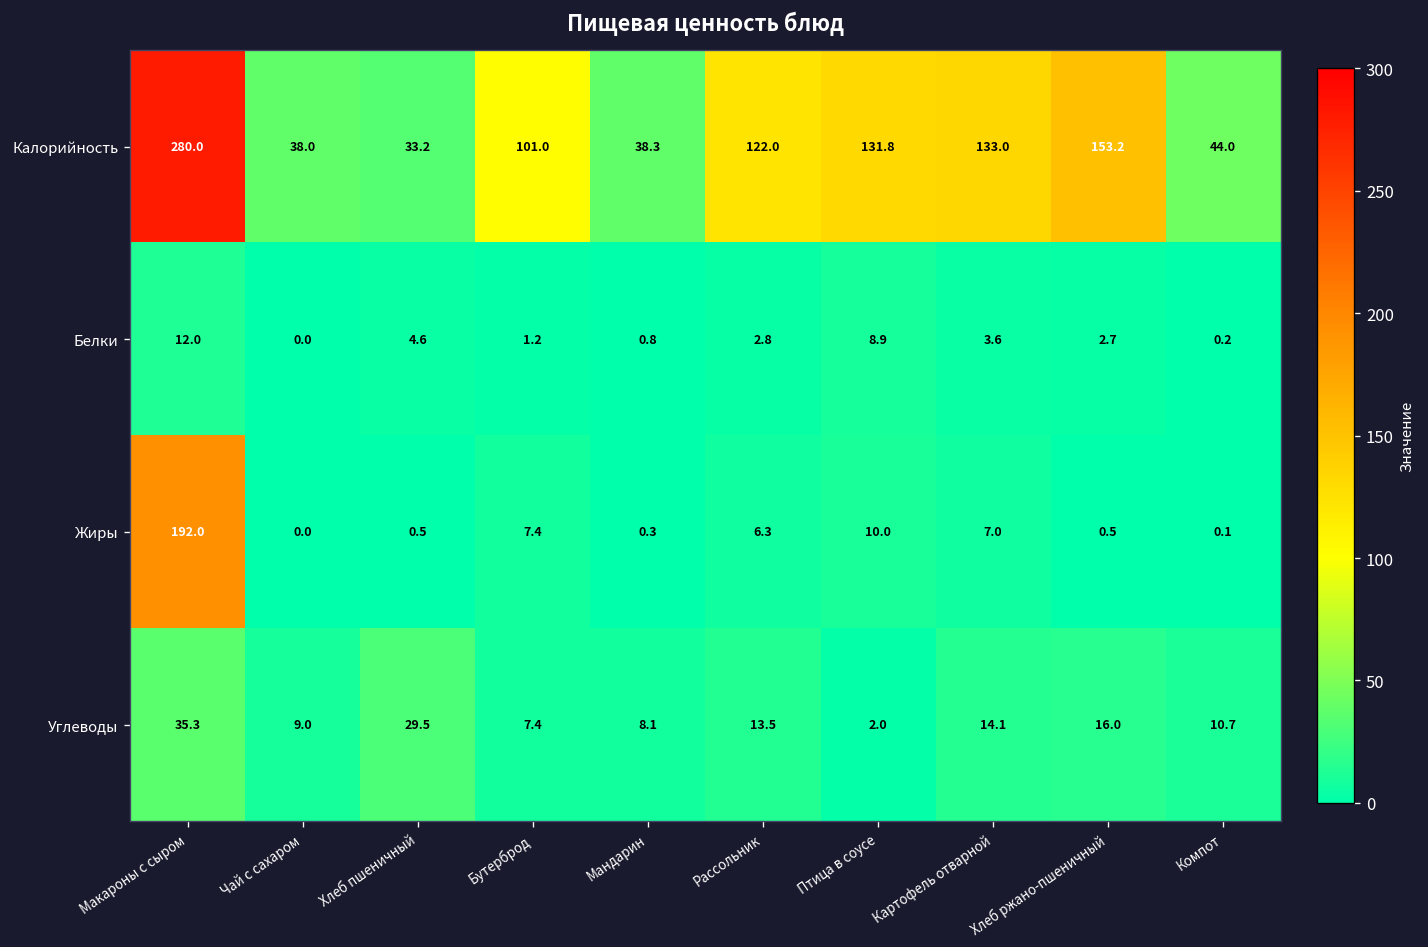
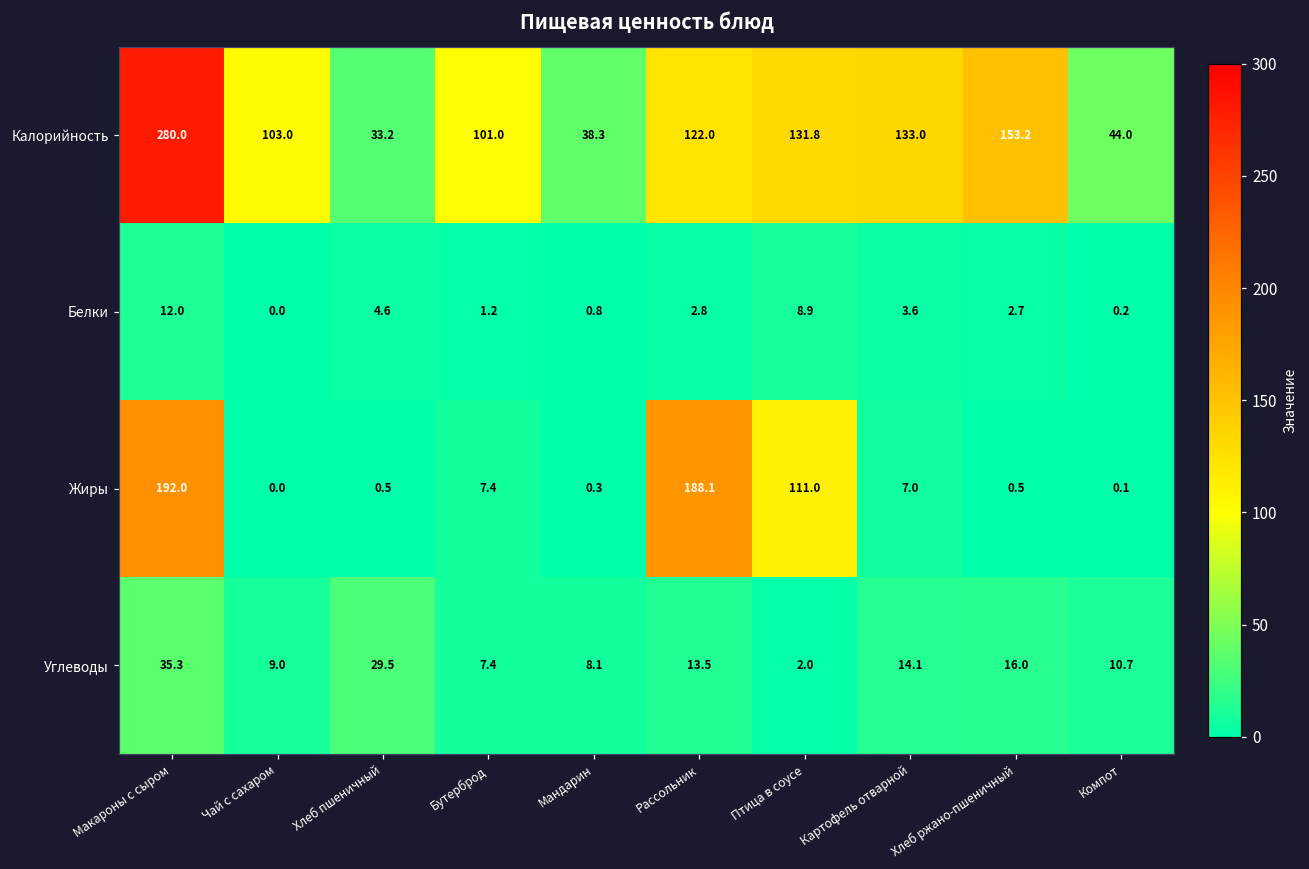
  {
    "Калорийность": {
      "Макароны с сыром": 280.0,
-     "Чай с сахаром": 38.0,
+     "Чай с сахаром": 103.0,
      "Хлеб пшеничный": 33.2,
      "Бутерброд": 101.0,
      "Мандарин": 38.3,
      "Рассольник": 122.0,
      "Птица в соусе": 131.8,
      "Картофель отварной": 133.0,
      "Хлеб ржано-пшеничный": 153.2,
      "Компот": 44.0
    },
    "Белки": {
      "Макароны с сыром": 12.0,
      "Чай с сахаром": 0.0,
      "Хлеб пшеничный": 4.6,
      "Бутерброд": 1.2,
      "Мандарин": 0.8,
      "Рассольник": 2.8,
      "Птица в соусе": 8.9,
      "Картофель отварной": 3.6,
      "Хлеб ржано-пшеничный": 2.7,
      "Компот": 0.2
    },
    "Жиры": {
      "Макароны с сыром": 192.0,
      "Чай с сахаром": 0.0,
      "Хлеб пшеничный": 0.5,
      "Бутерброд": 7.4,
      "Мандарин": 0.3,
-     "Рассольник": 6.3,
-     "Птица в соусе": 10.0,
+     "Рассольник": 188.1,
+     "Птица в соусе": 111.0,
      "Картофель отварной": 7.0,
      "Хлеб ржано-пшеничный": 0.5,
      "Компот": 0.1
    },
    "Углеводы": {
      "Макароны с сыром": 35.3,
      "Чай с сахаром": 9.0,
      "Хлеб пшеничный": 29.5,
      "Бутерброд": 7.4,
      "Мандарин": 8.1,
      "Рассольник": 13.5,
      "Птица в соусе": 2.0,
      "Картофель отварной": 14.1,
      "Хлеб ржано-пшеничный": 16.0,
      "Компот": 10.7
    }
  }
